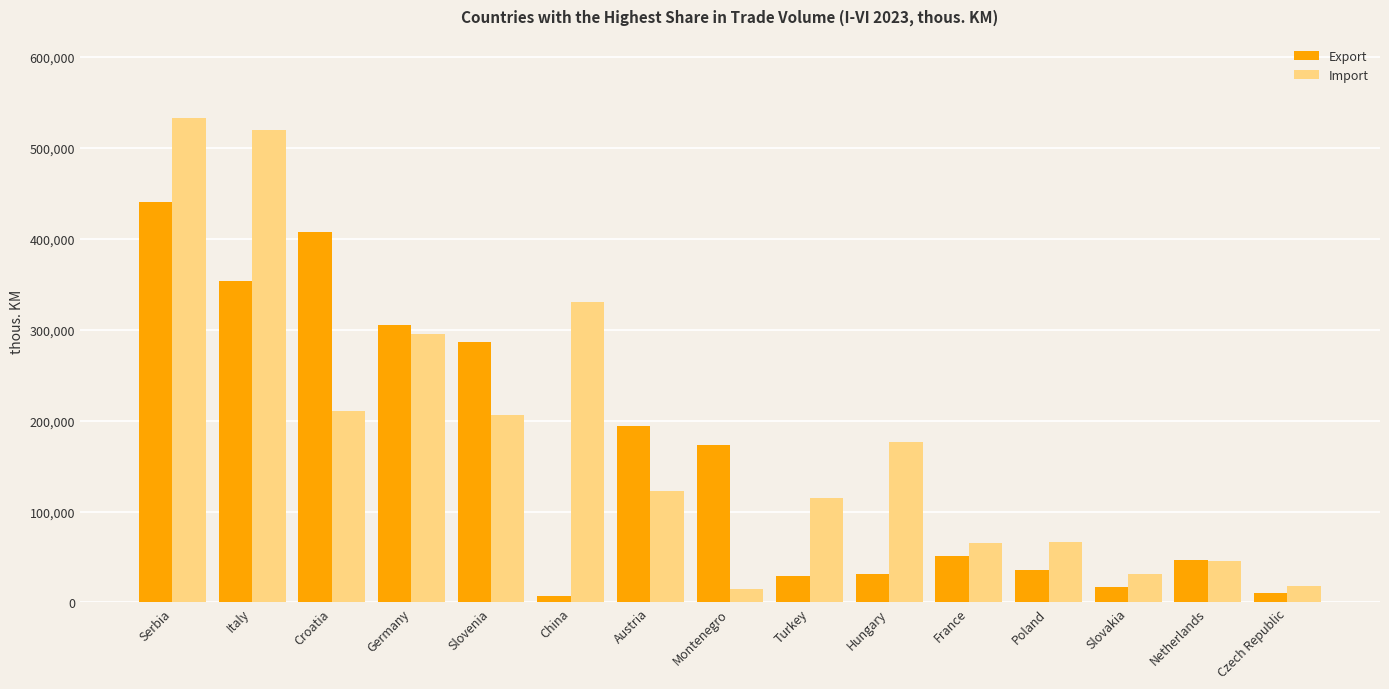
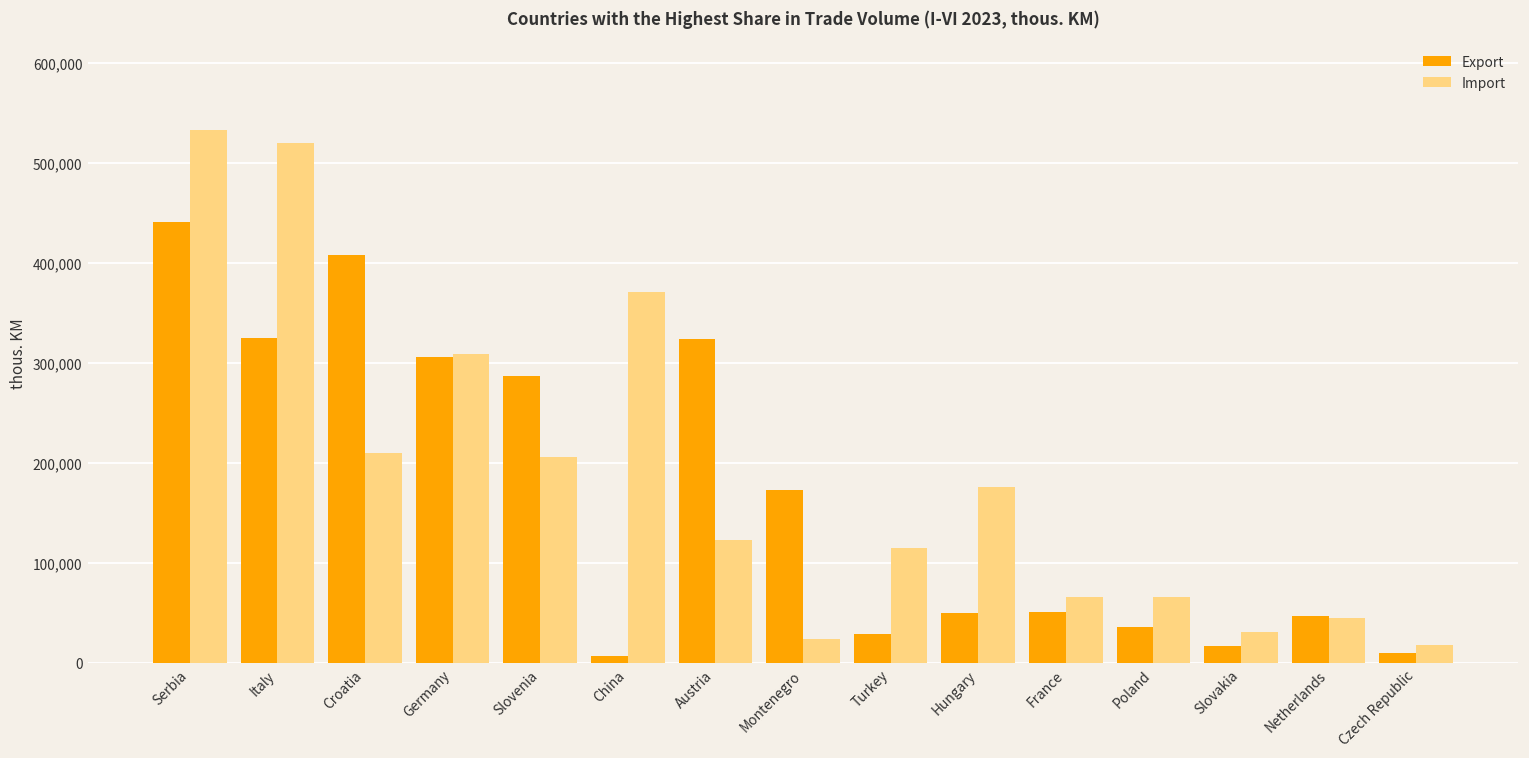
  {
    "Export": {
      "Serbia": "440,000",
-     "Italy": "350,000",
+     "Italy": "320,000",
      "Croatia": "410,000",
      "Germany": "310,000",
      "Slovenia": "290,000",
      "China": "10,000",
-     "Austria": "190,000",
+     "Austria": "320,000",
      "Montenegro": "170,000",
      "Turkey": "30,000",
-     "Hungary": "30,000",
+     "Hungary": "50,000",
      "France": "50,000",
      "Poland": "40,000",
      "Slovakia": "20,000",
      "Netherlands": "50,000",
      "Czech Republic": "10,000"
    },
    "Import": {
      "Serbia": "530,000",
      "Italy": "520,000",
      "Croatia": "210,000",
-     "Germany": "300,000",
+     "Germany": "310,000",
      "Slovenia": "210,000",
-     "China": "330,000",
+     "China": "370,000",
      "Austria": "120,000",
-     "Montenegro": "10,000",
+     "Montenegro": "20,000",
      "Turkey": "110,000",
      "Hungary": "180,000",
      "France": "70,000",
      "Poland": "70,000",
      "Slovakia": "30,000",
      "Netherlands": "50,000",
      "Czech Republic": "20,000"
    }
  }
